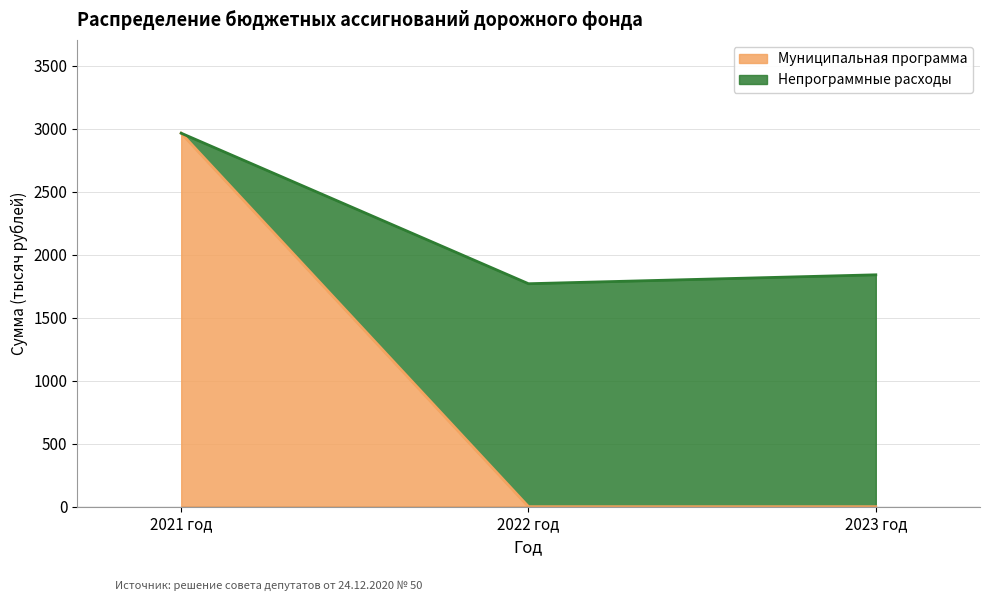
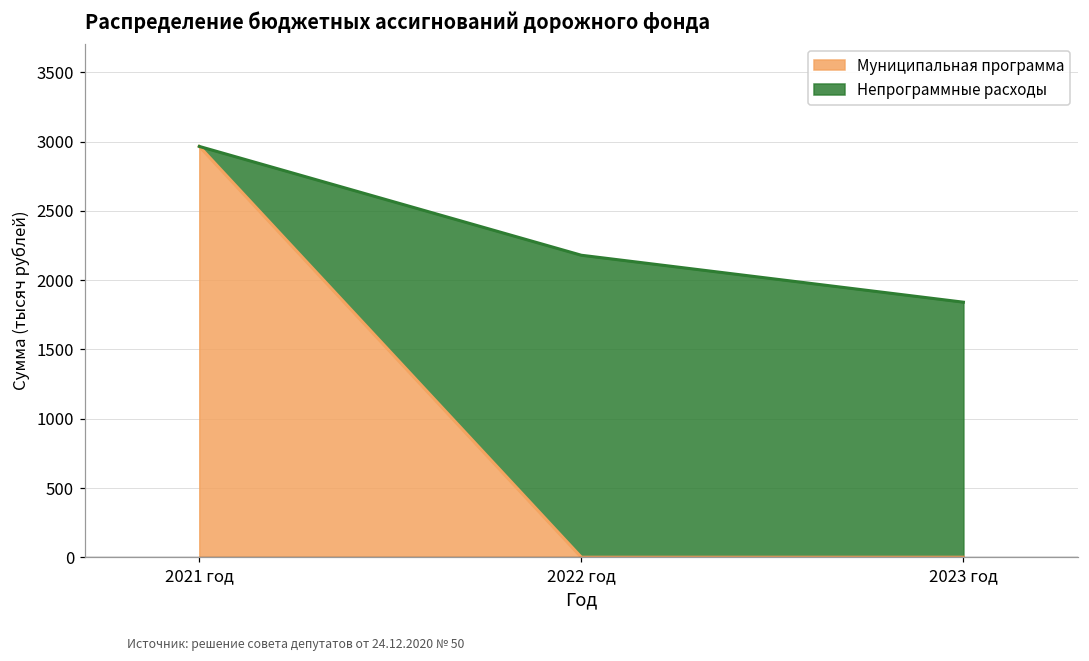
  {
    "Муниципальная программа": {
      "2022 год": 0,
      "2023 год": 0
    },
    "Непрограммные расходы": {
-     "2022 год": 1770,
+     "2022 год": 2180,
      "2023 год": 1840
    }
  }
